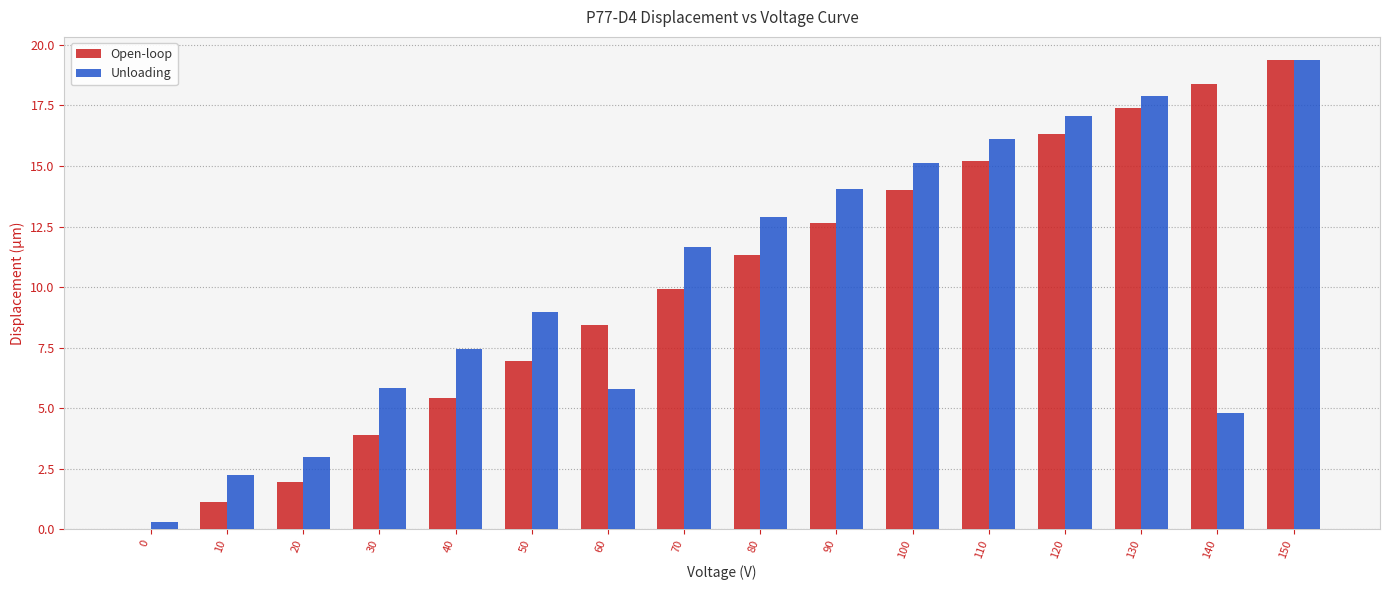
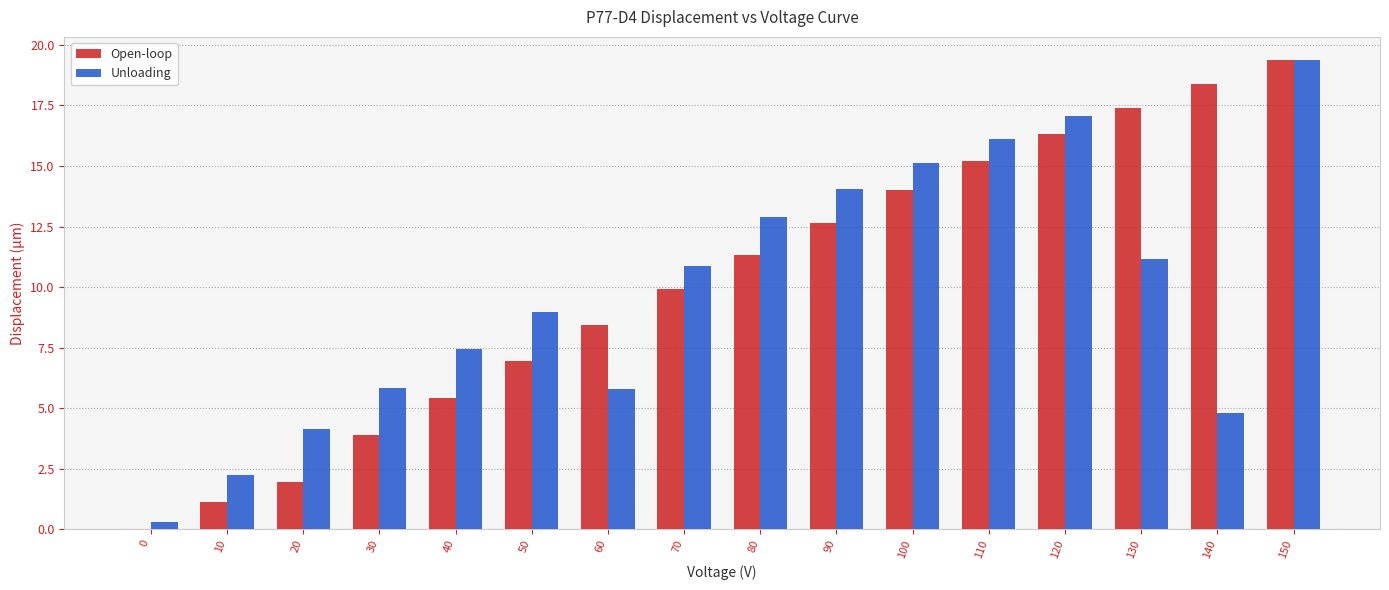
  {
    "Open-loop": {
      "0": 0.0,
      "10": 1.1,
      "20": 1.9,
      "30": 3.9,
      "40": 5.4,
      "50": 6.9,
      "60": 8.4,
      "70": 9.9,
      "80": 11.3,
      "90": 12.7,
      "100": 14.0,
      "110": 15.2,
      "120": 16.3,
      "130": 17.4,
      "140": 18.4,
      "150": 19.4
    },
    "Unloading": {
      "0": 0.3,
      "10": 2.2,
-     "20": 3.0,
+     "20": 4.1,
      "30": 5.8,
      "40": 7.4,
      "50": 9.0,
      "60": 5.8,
-     "70": 11.6,
+     "70": 10.9,
      "80": 12.9,
      "90": 14.1,
      "100": 15.1,
      "110": 16.1,
      "120": 17.0,
-     "130": 17.9,
+     "130": 11.1,
      "140": 4.8,
      "150": 19.4
    }
  }
